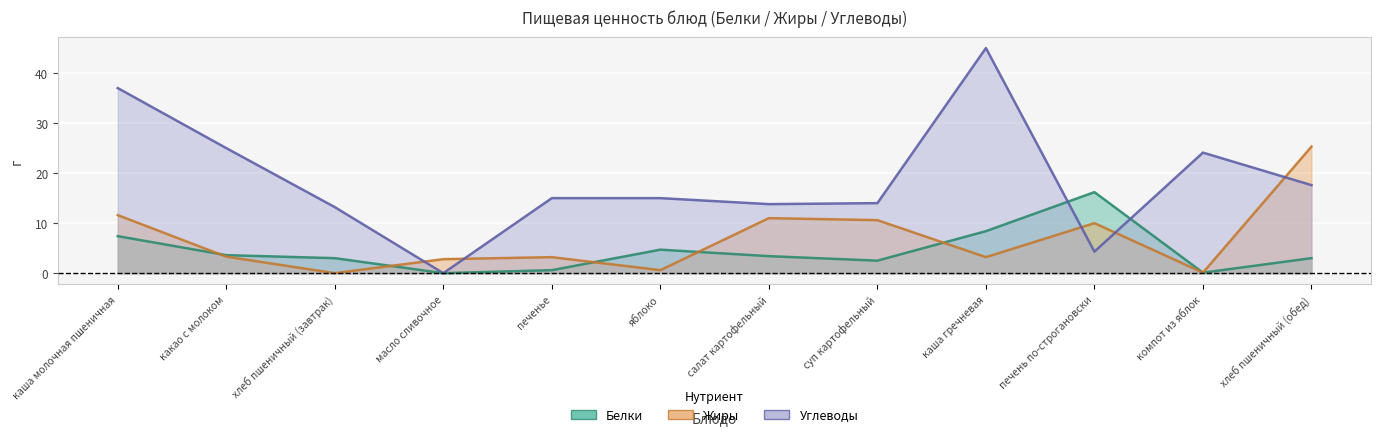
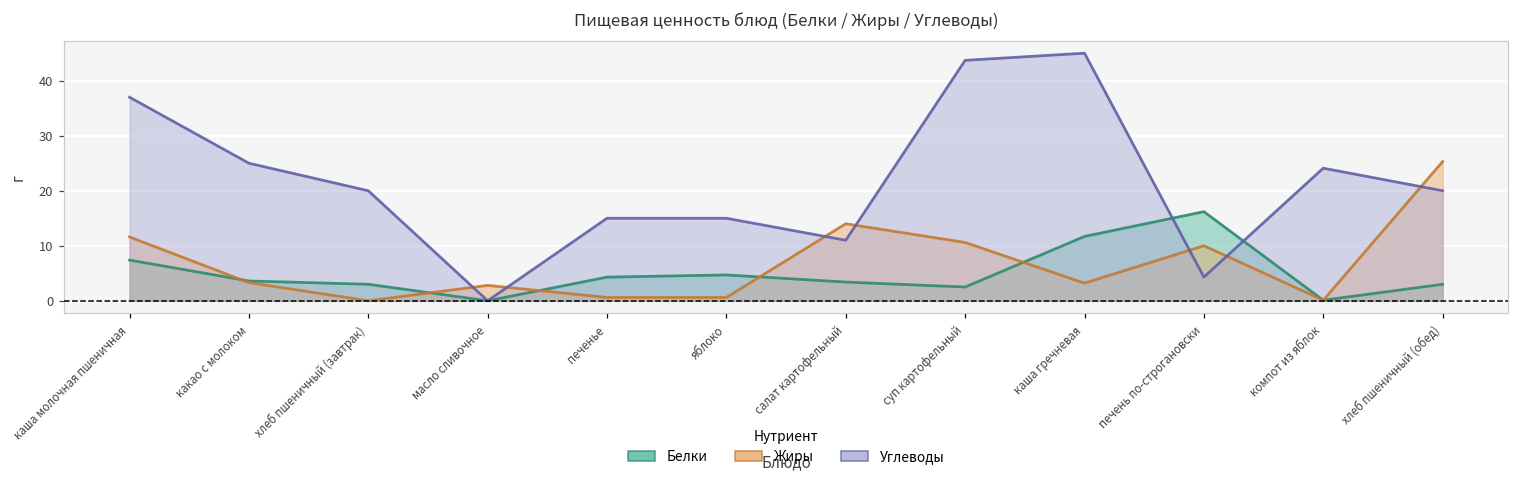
  {
    "Белки": {
      "каша молочная пшеничная": 7,
      "хлеб пшеничный (завтрак)": 3,
-     "печенье": 1,
+     "печенье": 4,
      "яблоко": 5,
      "салат картофельный": 3,
      "суп картофельный": 3,
-     "каша гречневая": 8,
+     "каша гречневая": 12,
      "печень по-строгановски": 16,
      "хлеб пшеничный (обед)": 3
    },
    "Жиры": {
      "каша молочная пшеничная": 12,
      "хлеб пшеничный (завтрак)": 0,
      "масло сливочное": 3,
-     "печенье": 3,
+     "печенье": 1,
      "яблоко": 1,
-     "салат картофельный": 11,
+     "салат картофельный": 14,
      "суп картофельный": 11,
      "каша гречневая": 3,
      "печень по-строгановски": 10,
      "хлеб пшеничный (обед)": 25
    },
    "Углеводы": {
      "каша молочная пшеничная": 37,
      "какао с молоком": 25,
-     "хлеб пшеничный (завтрак)": 13,
+     "хлеб пшеничный (завтрак)": 20,
      "печенье": 15,
      "яблоко": 15,
-     "салат картофельный": 14,
-     "суп картофельный": 14,
+     "салат картофельный": 11,
+     "суп картофельный": 44,
      "каша гречневая": 45,
      "печень по-строгановски": 4,
      "компот из яблок": 24,
-     "хлеб пшеничный (обед)": 18
+     "хлеб пшеничный (обед)": 20
    }
  }
